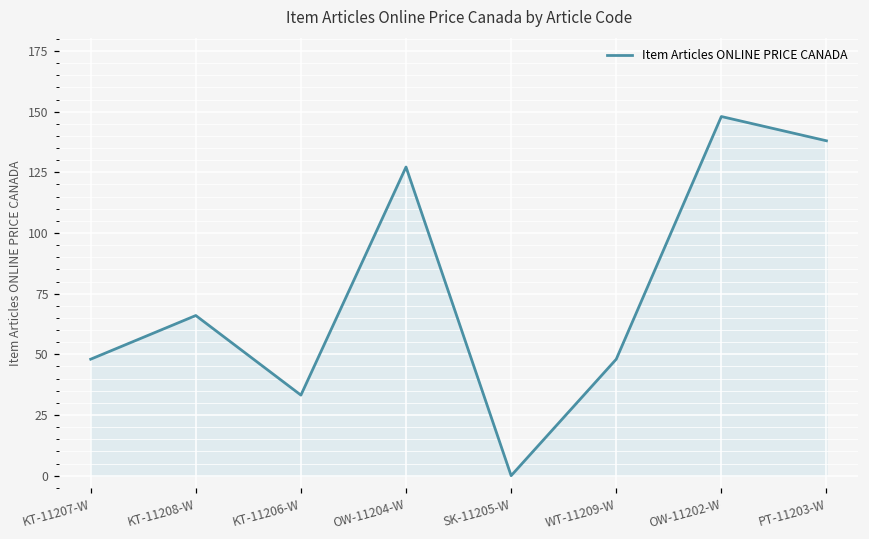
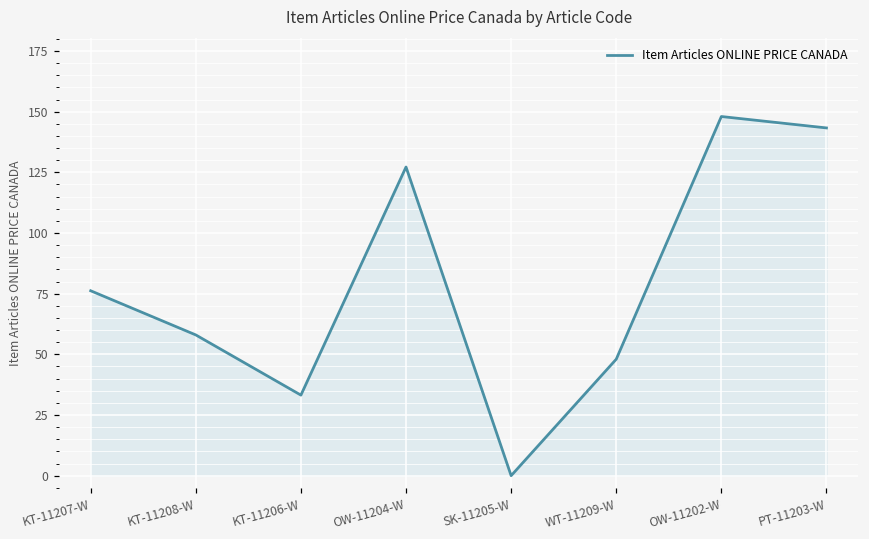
  {
-   "KT-11207-W": 48,
-   "KT-11208-W": 66,
+   "KT-11207-W": 76,
+   "KT-11208-W": 58,
    "KT-11206-W": 33,
    "OW-11204-W": 127,
    "SK-11205-W": 0,
    "WT-11209-W": 48,
    "OW-11202-W": 148,
-   "PT-11203-W": 138
+   "PT-11203-W": 143
  }
